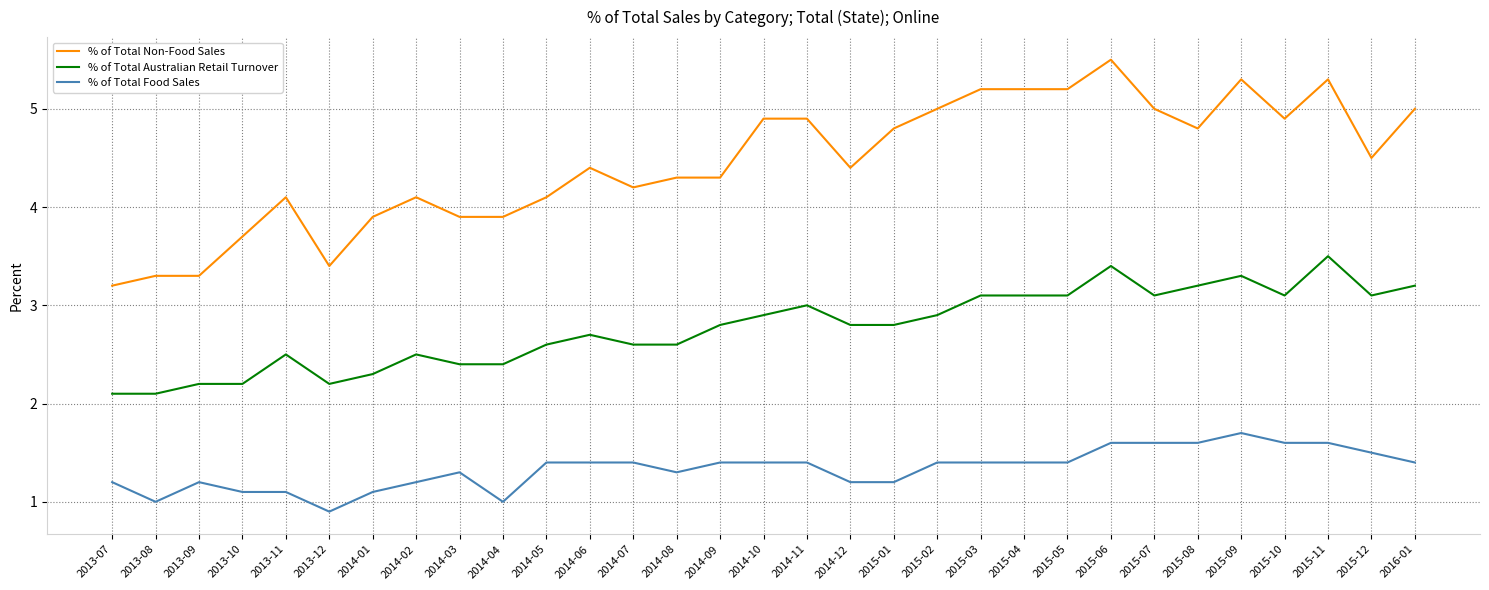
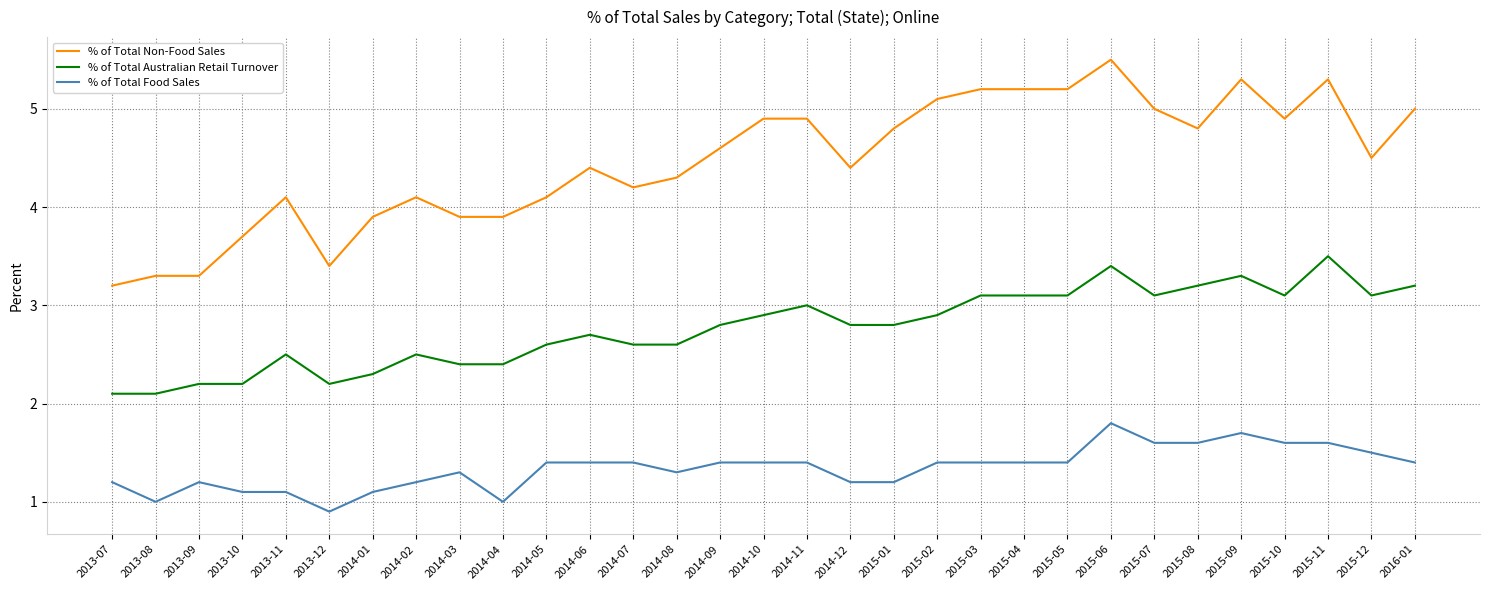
  {
    "% of Total Non-Food Sales": {
      "2013-07": 3.2,
      "2013-08": 3.3,
      "2013-09": 3.3,
      "2013-10": 3.7,
      "2013-11": 4.1,
      "2013-12": 3.4,
      "2014-01": 3.9,
      "2014-02": 4.1,
      "2014-03": 3.9,
      "2014-04": 3.9,
      "2014-05": 4.1,
      "2014-06": 4.4,
      "2014-07": 4.2,
      "2014-08": 4.3,
-     "2014-09": 4.3,
+     "2014-09": 4.6,
      "2014-10": 4.9,
      "2014-11": 4.9,
      "2014-12": 4.4,
      "2015-01": 4.8,
-     "2015-02": 5.0,
+     "2015-02": 5.1,
      "2015-03": 5.2,
      "2015-04": 5.2,
      "2015-05": 5.2,
      "2015-06": 5.5,
      "2015-07": 5.0,
      "2015-08": 4.8,
      "2015-09": 5.3,
      "2015-10": 4.9,
      "2015-11": 5.3,
      "2015-12": 4.5,
      "2016-01": 5.0
    },
    "% of Total Australian Retail Turnover": {
      "2013-07": 2.1,
      "2013-08": 2.1,
      "2013-09": 2.2,
      "2013-10": 2.2,
      "2013-11": 2.5,
      "2013-12": 2.2,
      "2014-01": 2.3,
      "2014-02": 2.5,
      "2014-03": 2.4,
      "2014-04": 2.4,
      "2014-05": 2.6,
      "2014-06": 2.7,
      "2014-07": 2.6,
      "2014-08": 2.6,
      "2014-09": 2.8,
      "2014-10": 2.9,
      "2014-11": 3.0,
      "2014-12": 2.8,
      "2015-01": 2.8,
      "2015-02": 2.9,
      "2015-03": 3.1,
      "2015-04": 3.1,
      "2015-05": 3.1,
      "2015-06": 3.4,
      "2015-07": 3.1,
      "2015-08": 3.2,
      "2015-09": 3.3,
      "2015-10": 3.1,
      "2015-11": 3.5,
      "2015-12": 3.1,
      "2016-01": 3.2
    },
    "% of Total Food Sales": {
      "2013-07": 1.2,
      "2013-08": 1.0,
      "2013-09": 1.2,
      "2013-10": 1.1,
      "2013-11": 1.1,
      "2013-12": 0.9,
      "2014-01": 1.1,
      "2014-02": 1.2,
      "2014-03": 1.3,
      "2014-04": 1.0,
      "2014-05": 1.4,
      "2014-06": 1.4,
      "2014-07": 1.4,
      "2014-08": 1.3,
      "2014-09": 1.4,
      "2014-10": 1.4,
      "2014-11": 1.4,
      "2014-12": 1.2,
      "2015-01": 1.2,
      "2015-02": 1.4,
      "2015-03": 1.4,
      "2015-04": 1.4,
      "2015-05": 1.4,
-     "2015-06": 1.6,
+     "2015-06": 1.8,
      "2015-07": 1.6,
      "2015-08": 1.6,
      "2015-09": 1.7,
      "2015-10": 1.6,
      "2015-11": 1.6,
      "2015-12": 1.5,
      "2016-01": 1.4
    }
  }
